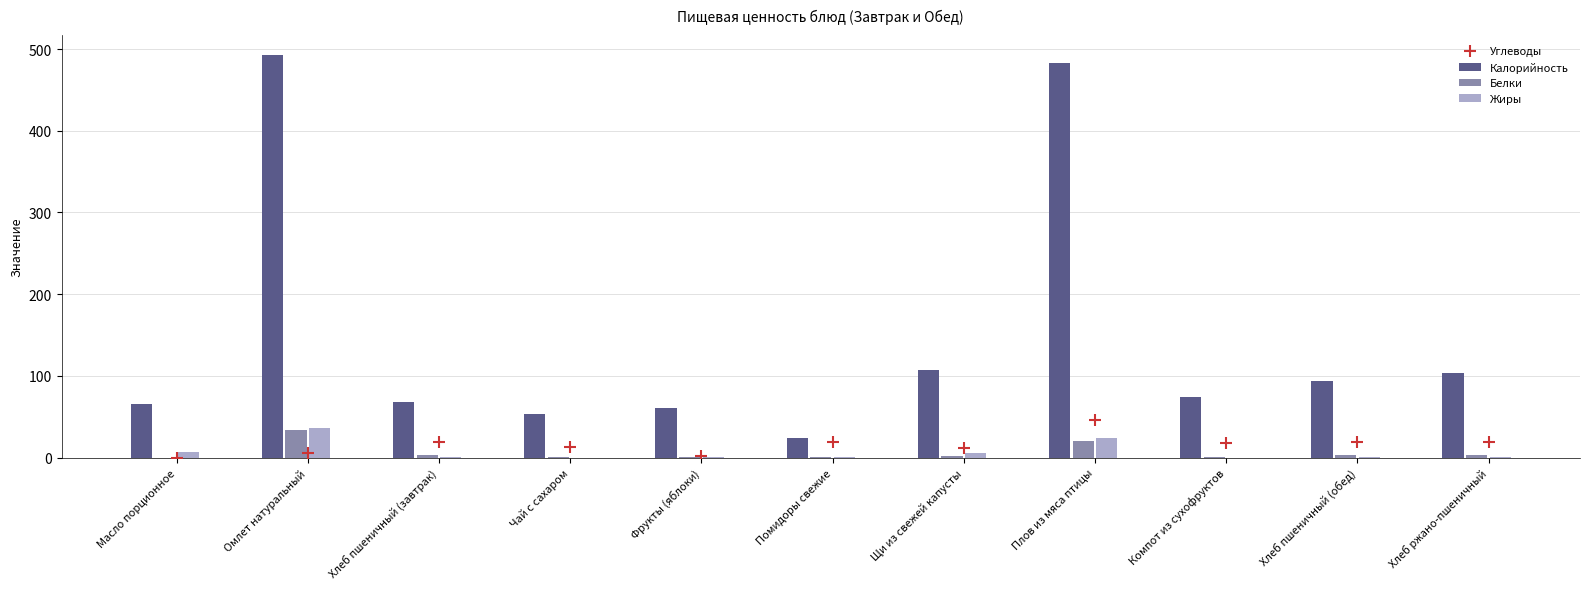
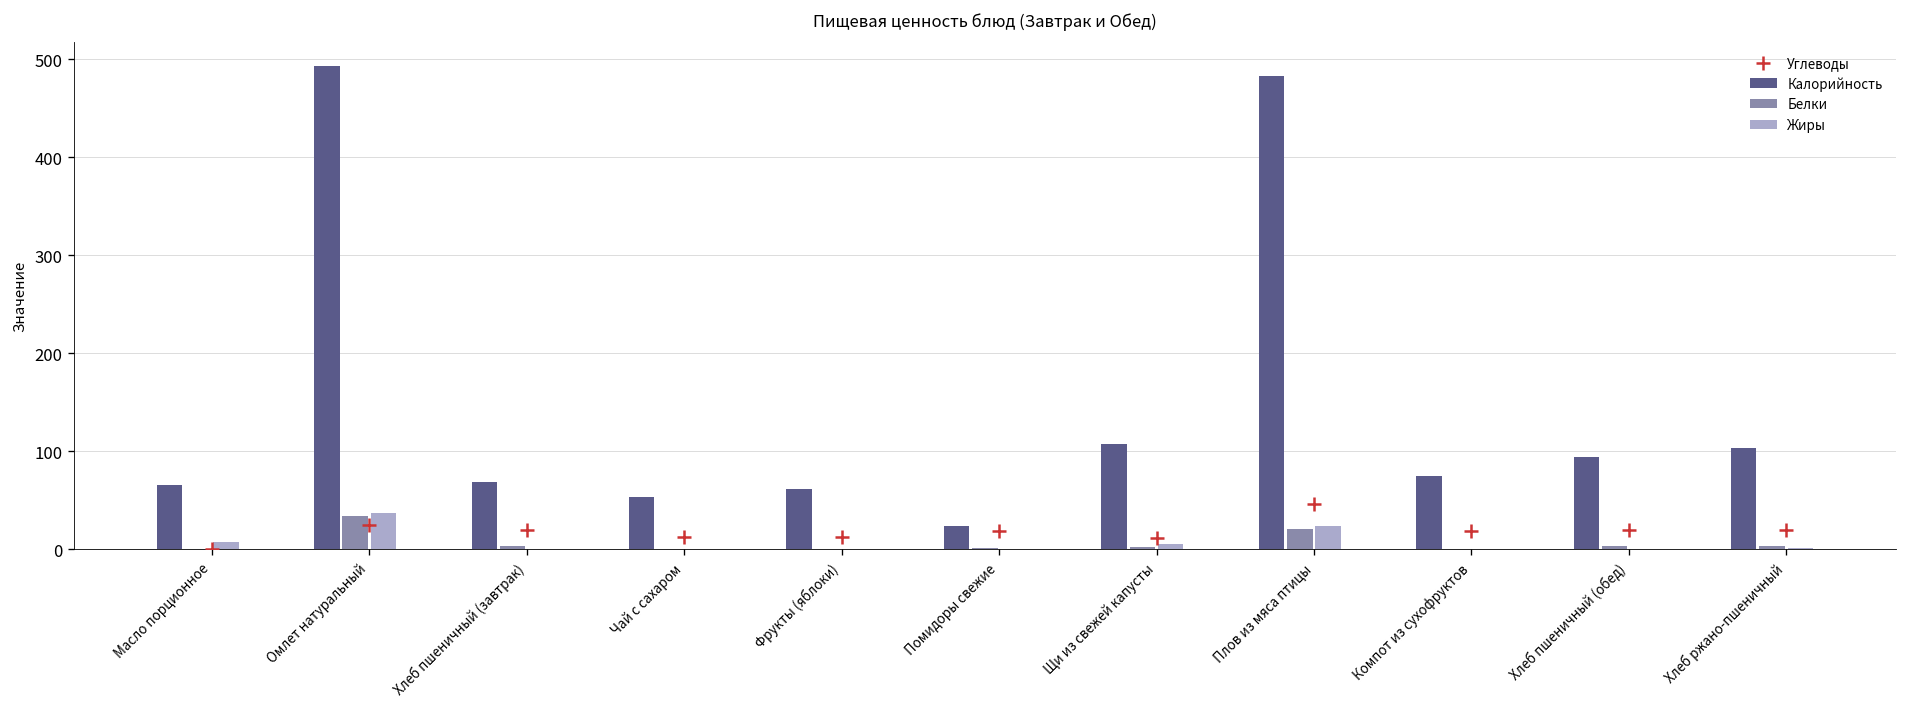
  {
    "Калорийность": {
      "Масло порционное": 70,
      "Омлет натуральный": 490,
      "Хлеб пшеничный (завтрак)": 70,
      "Чай с сахаром": 50,
      "Фрукты (яблоки)": 60,
      "Помидоры свежие": 20,
      "Щи из свежей капусты": 110,
      "Плов из мяса птицы": 480,
      "Компот из сухофруктов": 70,
      "Хлеб пшеничный (обед)": 90,
      "Хлеб ржано-пшеничный": 100
    },
    "Углеводы": {
-     "Омлет натуральный": 10,
-     "Фрукты (яблоки)": 0
+     "Омлет натуральный": 20,
+     "Фрукты (яблоки)": 10
    }
  }
